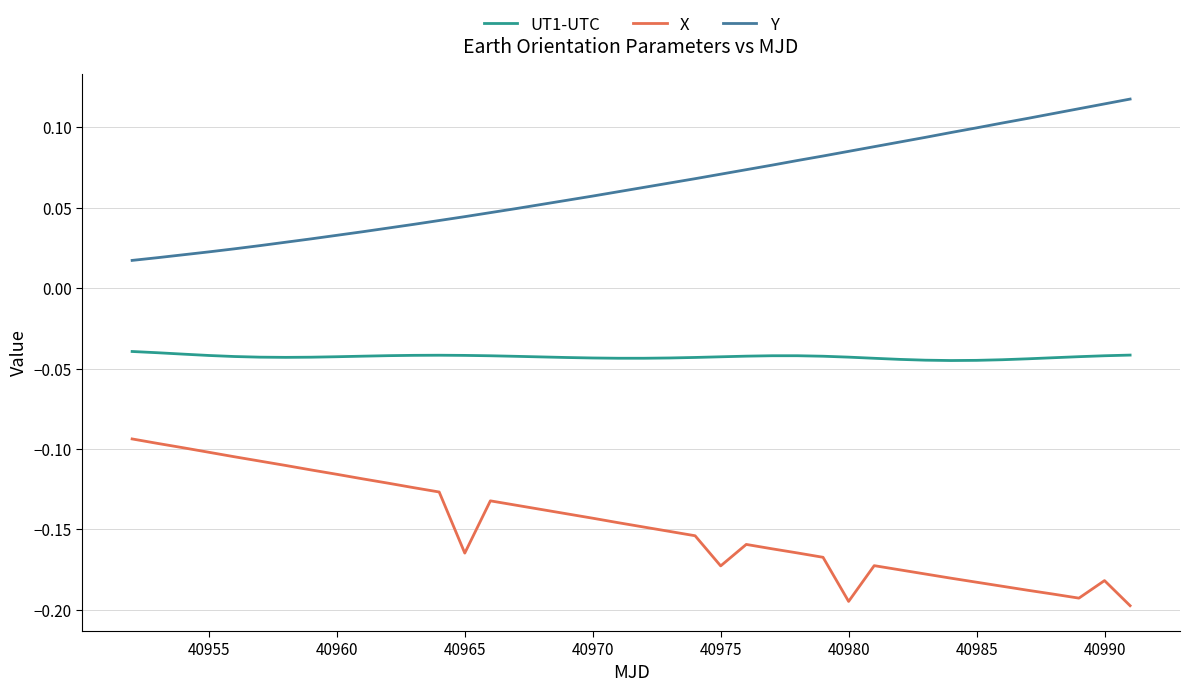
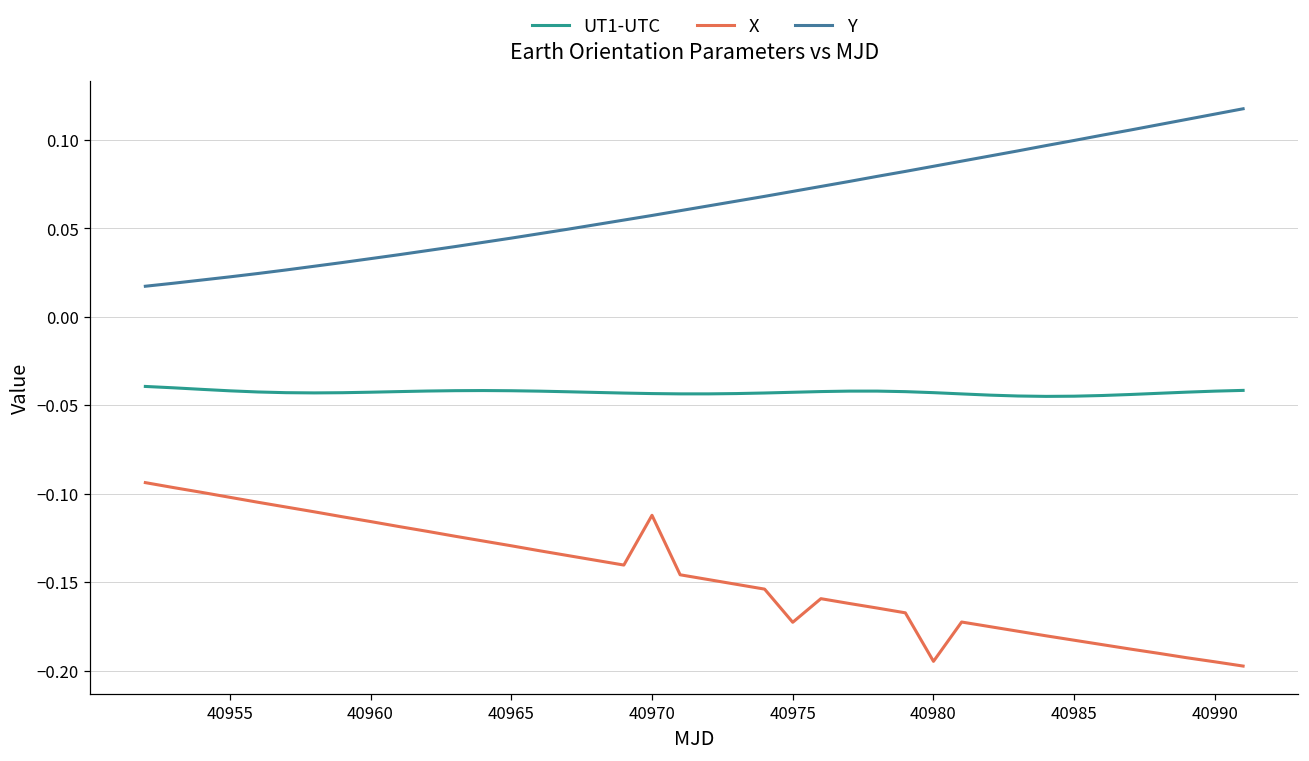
  {
    "X": {
      "40955": -0.102,
      "40960": -0.116,
-     "40965": -0.165,
-     "40970": -0.143,
+     "40965": -0.129,
+     "40970": -0.112,
      "40975": -0.173,
      "40980": -0.195,
      "40985": -0.183,
-     "40990": -0.182
+     "40990": -0.195
    }
  }
